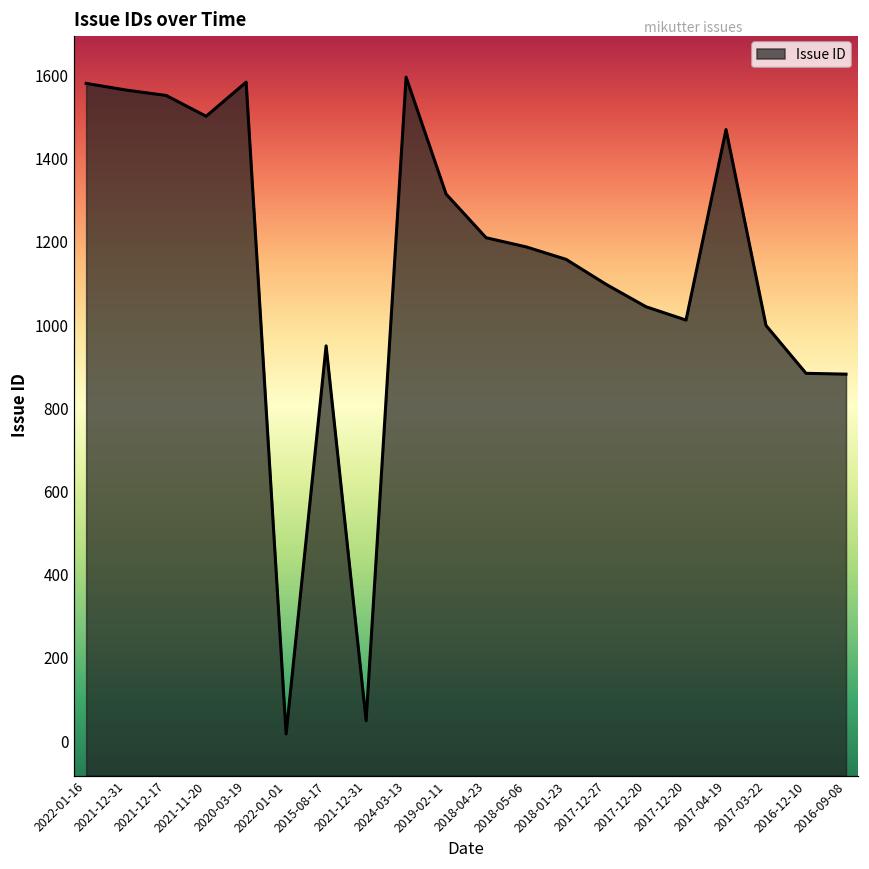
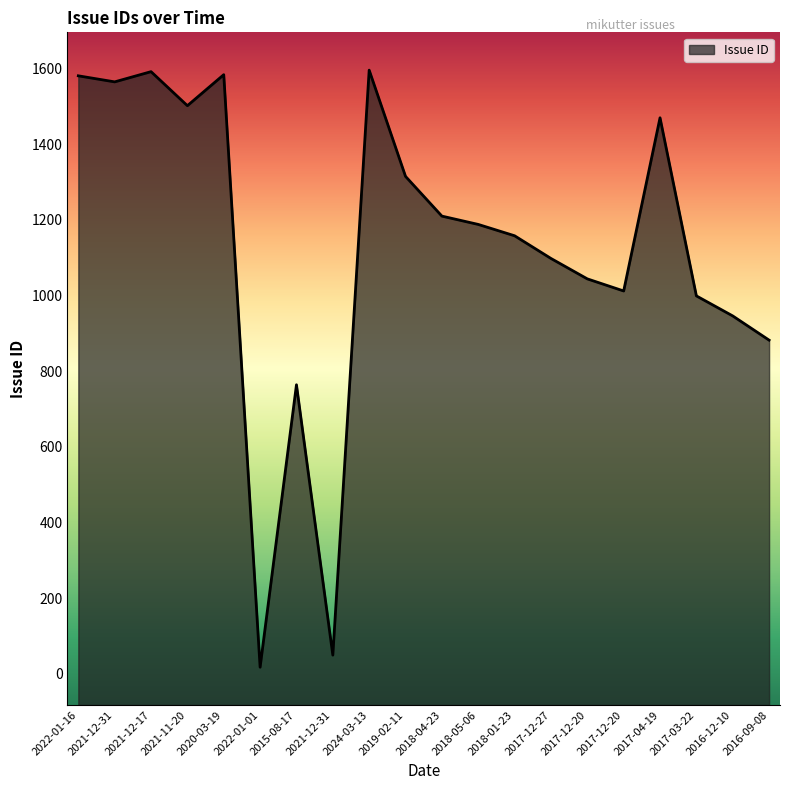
  {
    "2022-01-16": 1580,
-   "2021-12-17": 1550,
+   "2021-12-17": 1590,
    "2021-11-20": 1500,
    "2020-03-19": 1580,
    "2022-01-01": 20,
-   "2015-08-17": 950,
+   "2015-08-17": 760,
    "2024-03-13": 1600,
    "2019-02-11": 1320,
    "2018-04-23": 1210,
    "2018-05-06": 1190,
    "2018-01-23": 1160,
    "2017-12-27": 1100,
    "2017-04-19": 1470,
    "2017-03-22": 1000,
-   "2016-12-10": 880,
+   "2016-12-10": 950,
    "2016-09-08": 880
  }
